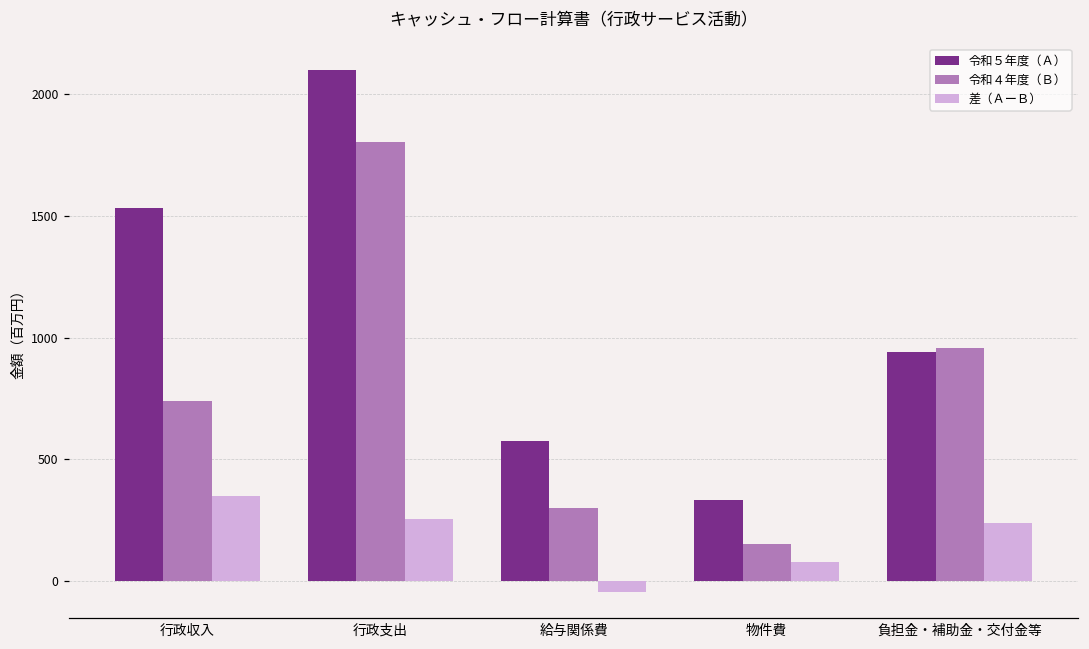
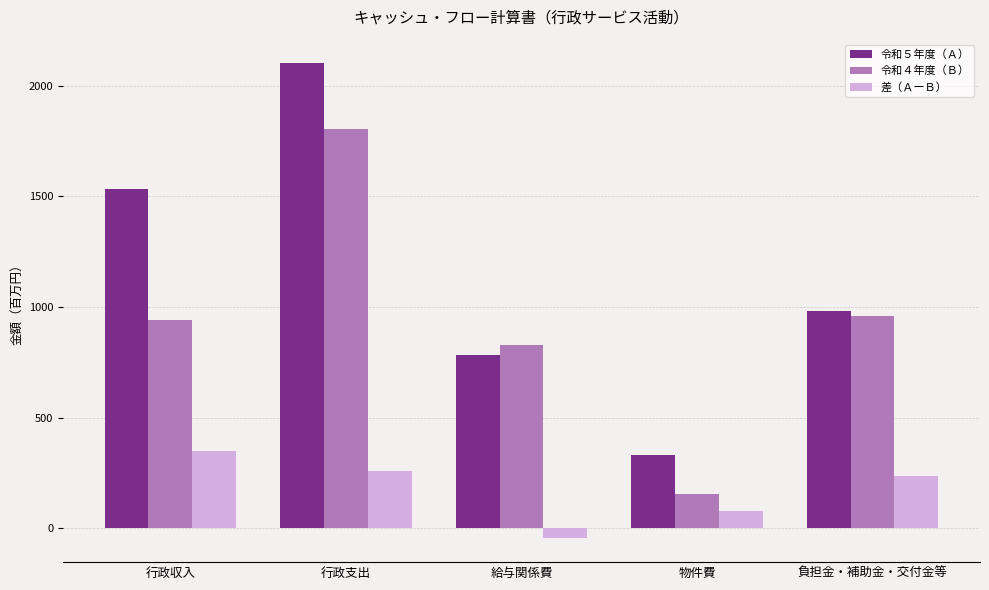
  {
    "令和５年度（Ａ）": {
      "行政収入": 1530,
      "行政支出": 2100,
-     "給与関係費": 580,
+     "給与関係費": 780,
      "物件費": 330,
-     "負担金・補助金・交付金等": 940
+     "負担金・補助金・交付金等": 980
    },
    "令和４年度（Ｂ）": {
-     "行政収入": 740,
+     "行政収入": 940,
      "行政支出": 1810,
-     "給与関係費": 300,
+     "給与関係費": 830,
      "物件費": 150,
      "負担金・補助金・交付金等": 960
    },
    "差（ＡーＢ）": {
      "行政収入": 350,
      "行政支出": 260,
      "給与関係費": -50,
      "物件費": 80,
      "負担金・補助金・交付金等": 240
    }
  }
